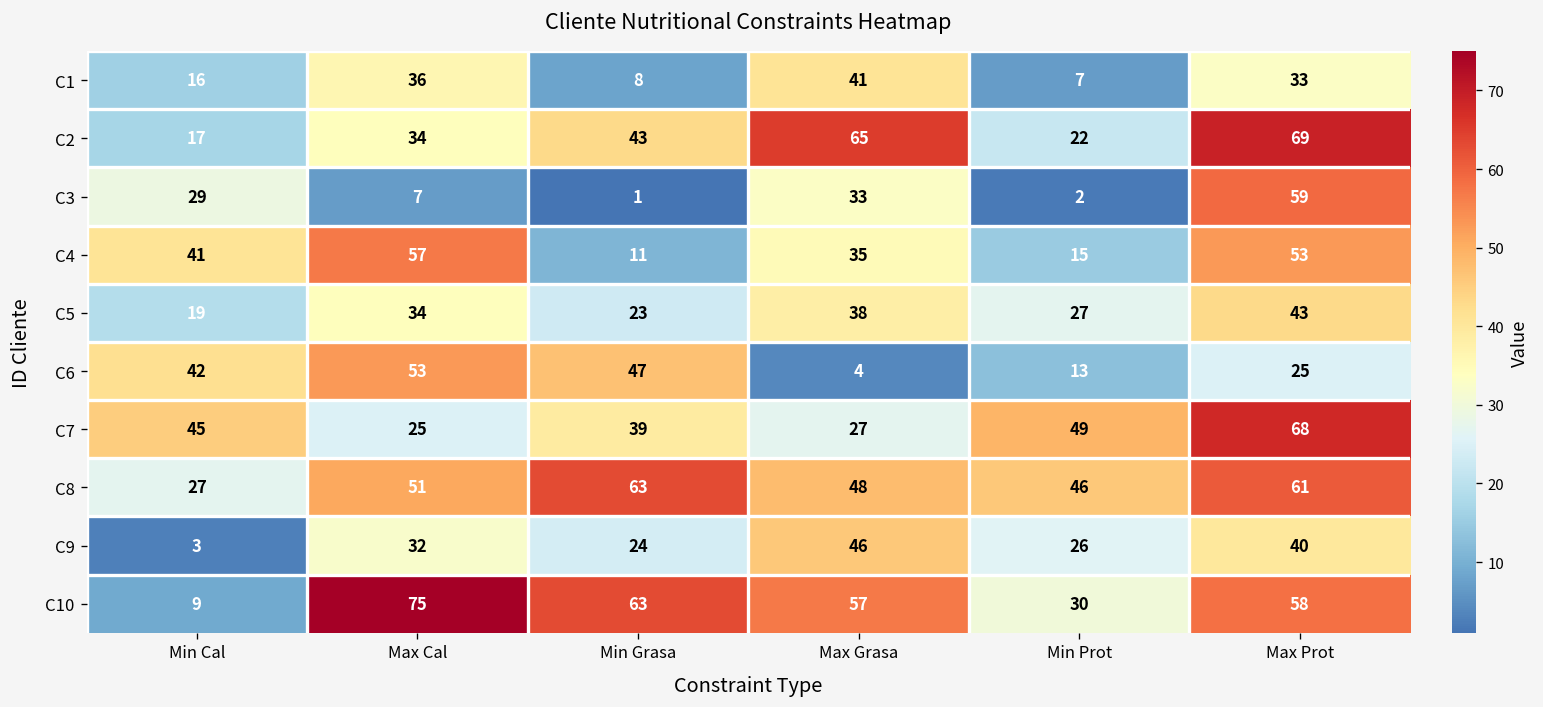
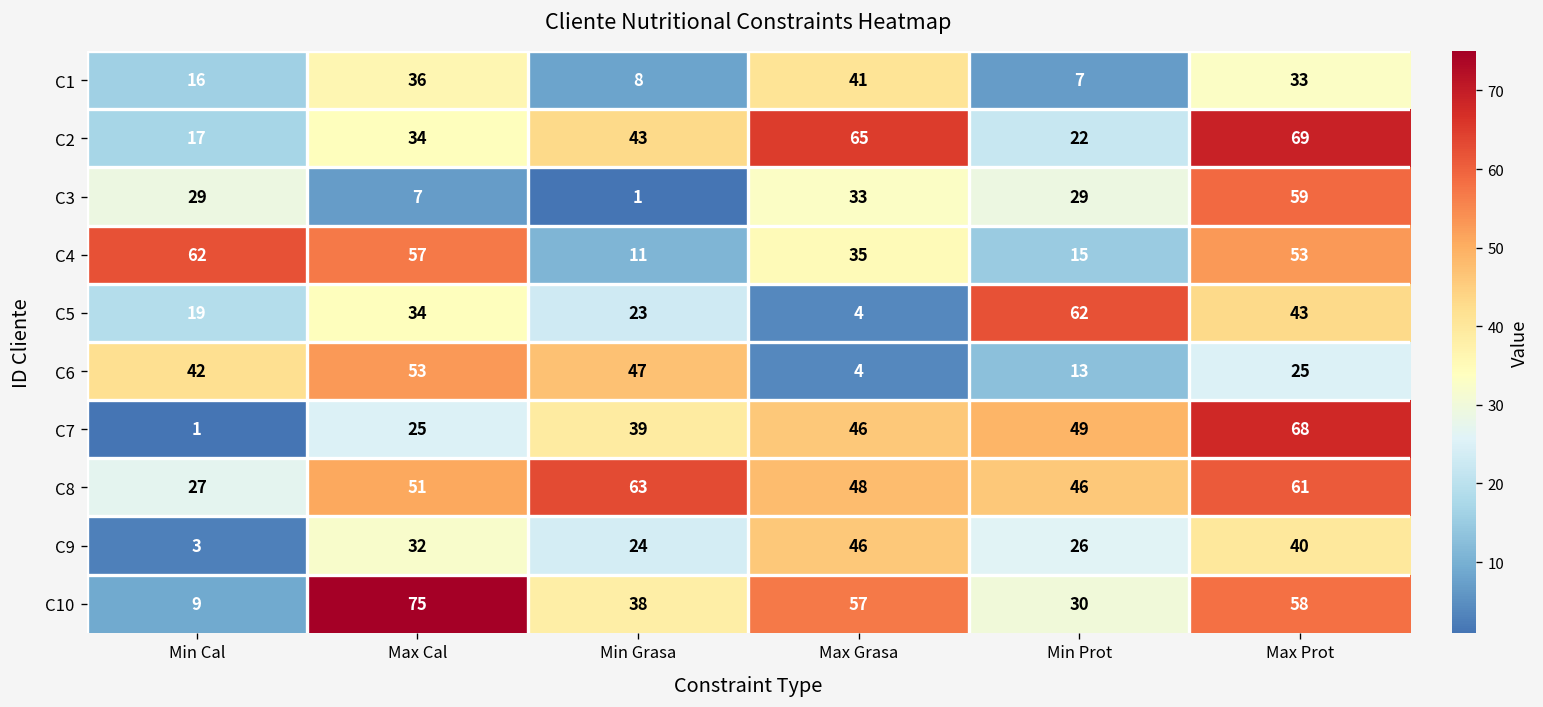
  {
    "C1": {
      "Min Cal": 16,
      "Max Cal": 36,
      "Min Grasa": 8,
      "Max Grasa": 41,
      "Min Prot": 7,
      "Max Prot": 33
    },
    "C2": {
      "Min Cal": 17,
      "Max Cal": 34,
      "Min Grasa": 43,
      "Max Grasa": 65,
      "Min Prot": 22,
      "Max Prot": 69
    },
    "C3": {
      "Min Cal": 29,
      "Max Cal": 7,
      "Min Grasa": 1,
      "Max Grasa": 33,
-     "Min Prot": 2,
+     "Min Prot": 29,
      "Max Prot": 59
    },
    "C4": {
-     "Min Cal": 41,
+     "Min Cal": 62,
      "Max Cal": 57,
      "Min Grasa": 11,
      "Max Grasa": 35,
      "Min Prot": 15,
      "Max Prot": 53
    },
    "C5": {
      "Min Cal": 19,
      "Max Cal": 34,
      "Min Grasa": 23,
-     "Max Grasa": 38,
-     "Min Prot": 27,
+     "Max Grasa": 4,
+     "Min Prot": 62,
      "Max Prot": 43
    },
    "C6": {
      "Min Cal": 42,
      "Max Cal": 53,
      "Min Grasa": 47,
      "Max Grasa": 4,
      "Min Prot": 13,
      "Max Prot": 25
    },
    "C7": {
-     "Min Cal": 45,
+     "Min Cal": 1,
      "Max Cal": 25,
      "Min Grasa": 39,
-     "Max Grasa": 27,
+     "Max Grasa": 46,
      "Min Prot": 49,
      "Max Prot": 68
    },
    "C8": {
      "Min Cal": 27,
      "Max Cal": 51,
      "Min Grasa": 63,
      "Max Grasa": 48,
      "Min Prot": 46,
      "Max Prot": 61
    },
    "C9": {
      "Min Cal": 3,
      "Max Cal": 32,
      "Min Grasa": 24,
      "Max Grasa": 46,
      "Min Prot": 26,
      "Max Prot": 40
    },
    "C10": {
      "Min Cal": 9,
      "Max Cal": 75,
-     "Min Grasa": 63,
+     "Min Grasa": 38,
      "Max Grasa": 57,
      "Min Prot": 30,
      "Max Prot": 58
    }
  }
